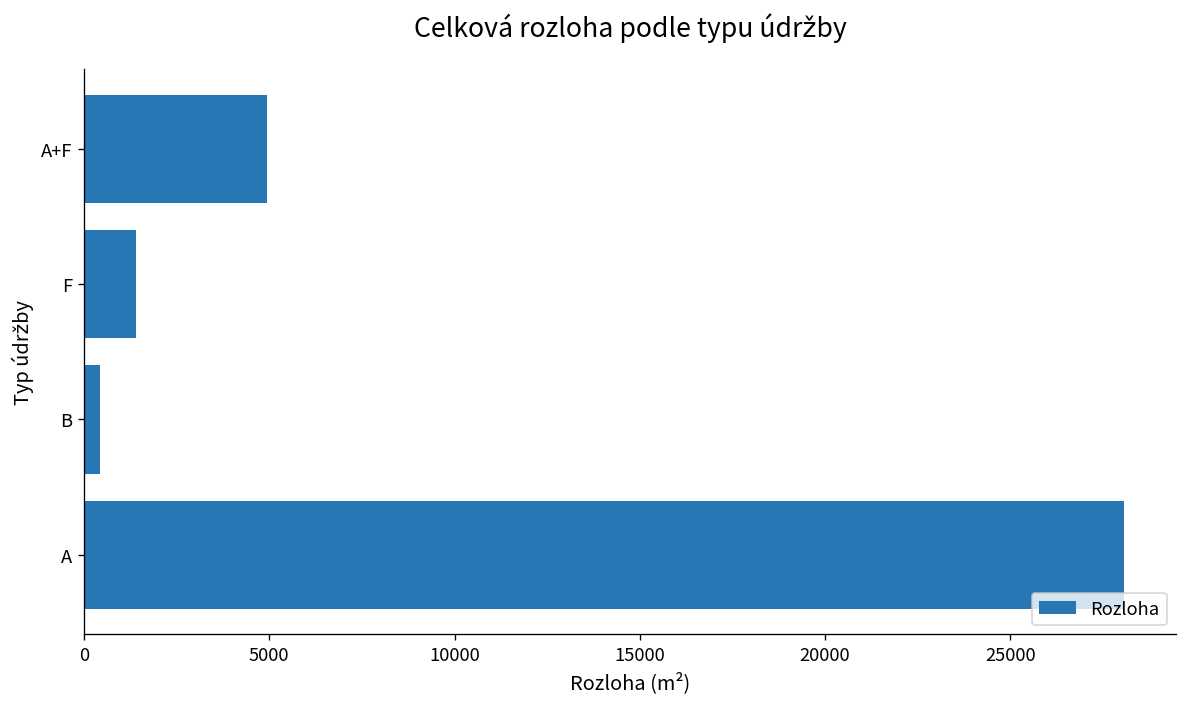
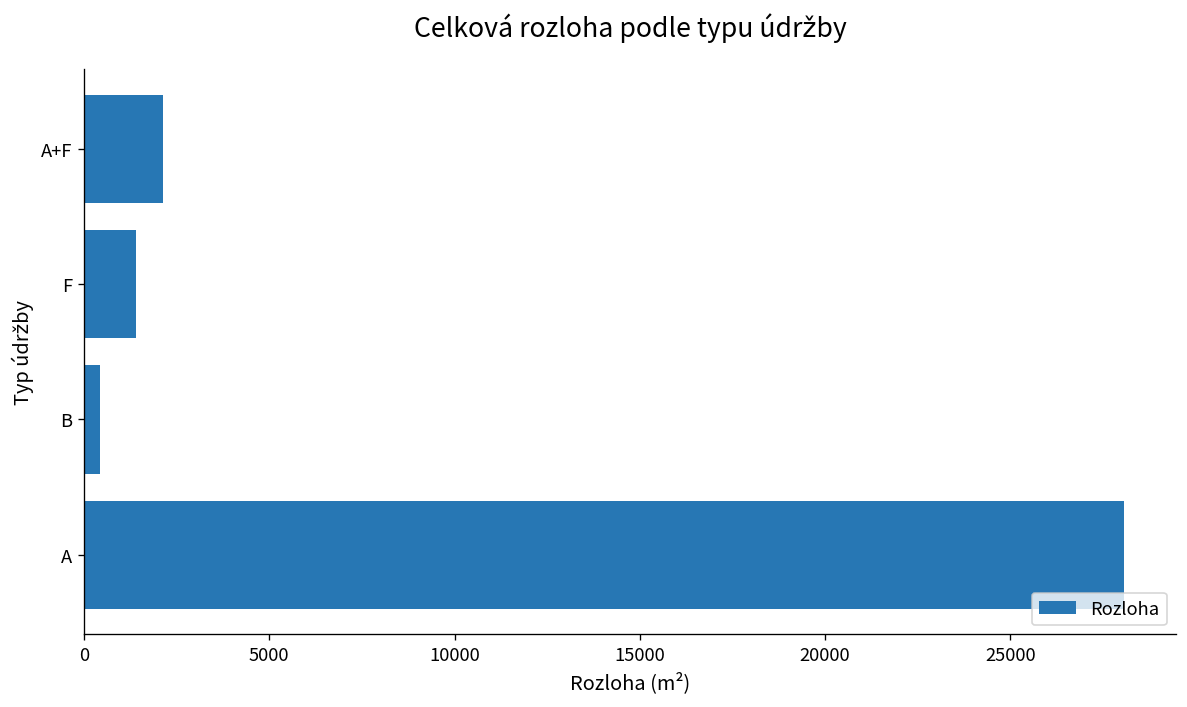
  {
-   "A+F": 4900,
+   "A+F": 2100,
    "F": 1400,
    "B": 400,
    "A": 28100
  }
